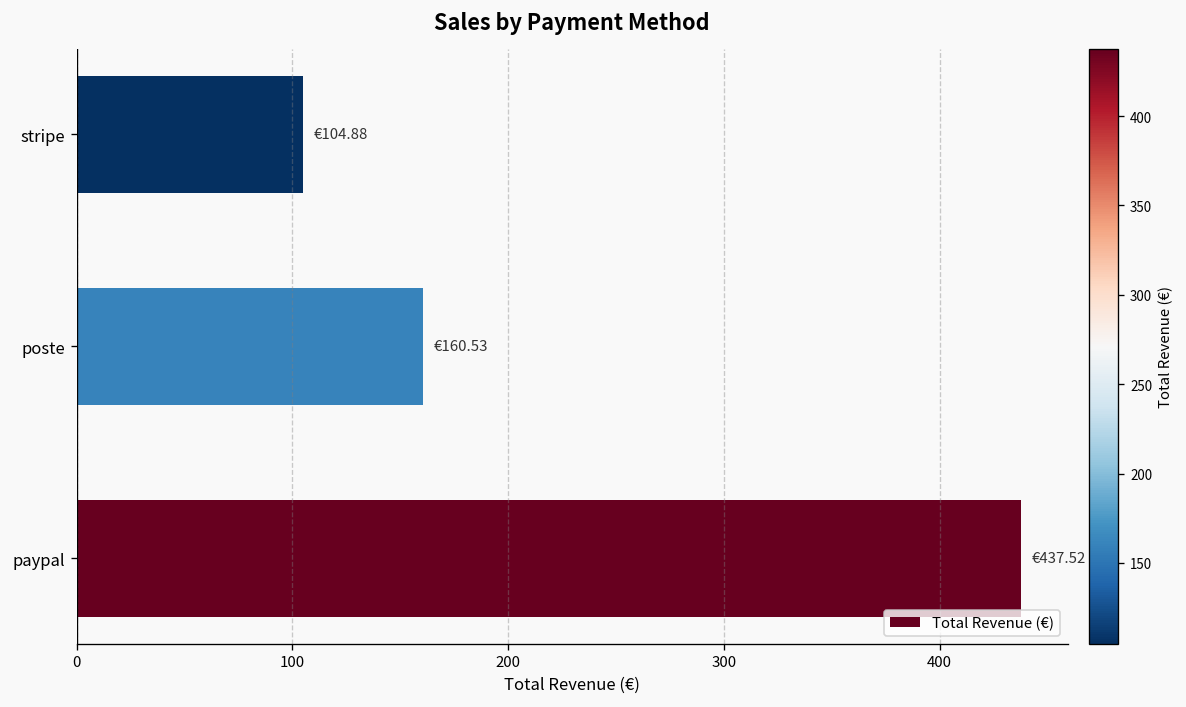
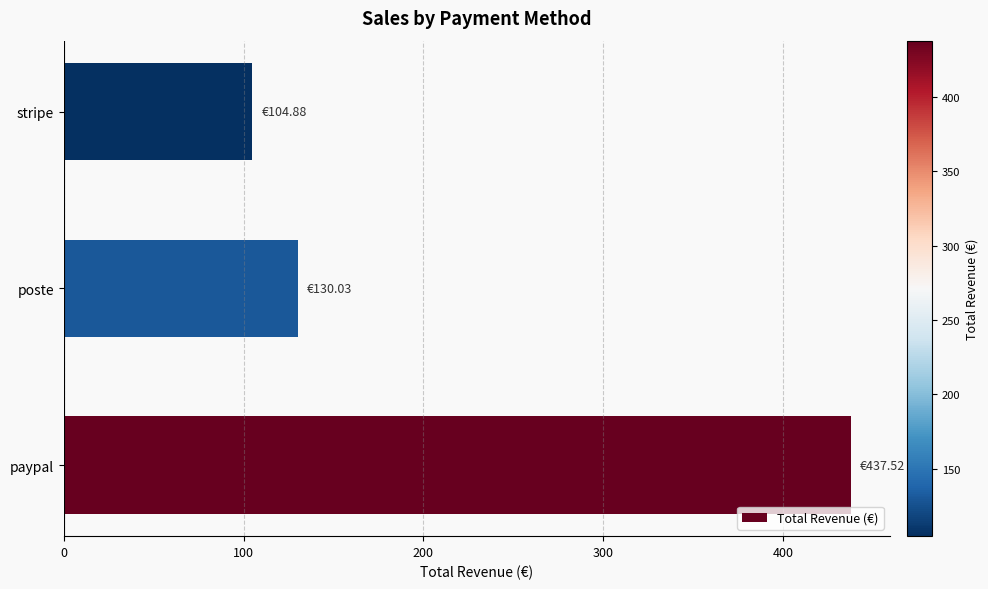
  {
    "stripe": "€104.88",
-   "poste": "€160.53",
+   "poste": "€130.03",
    "paypal": "€437.52"
  }
